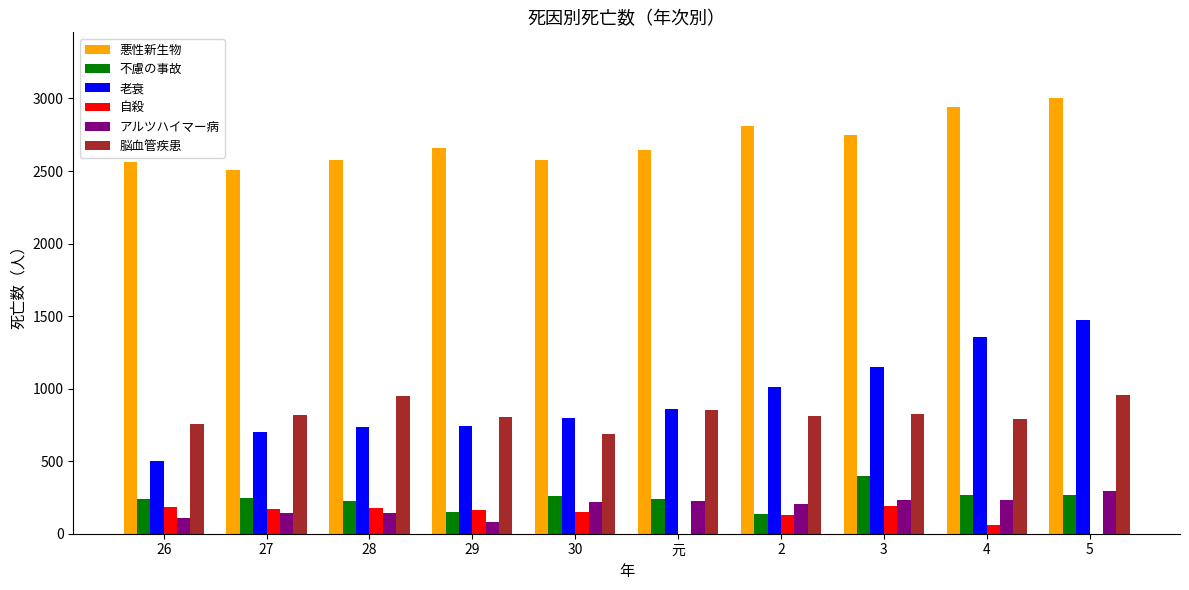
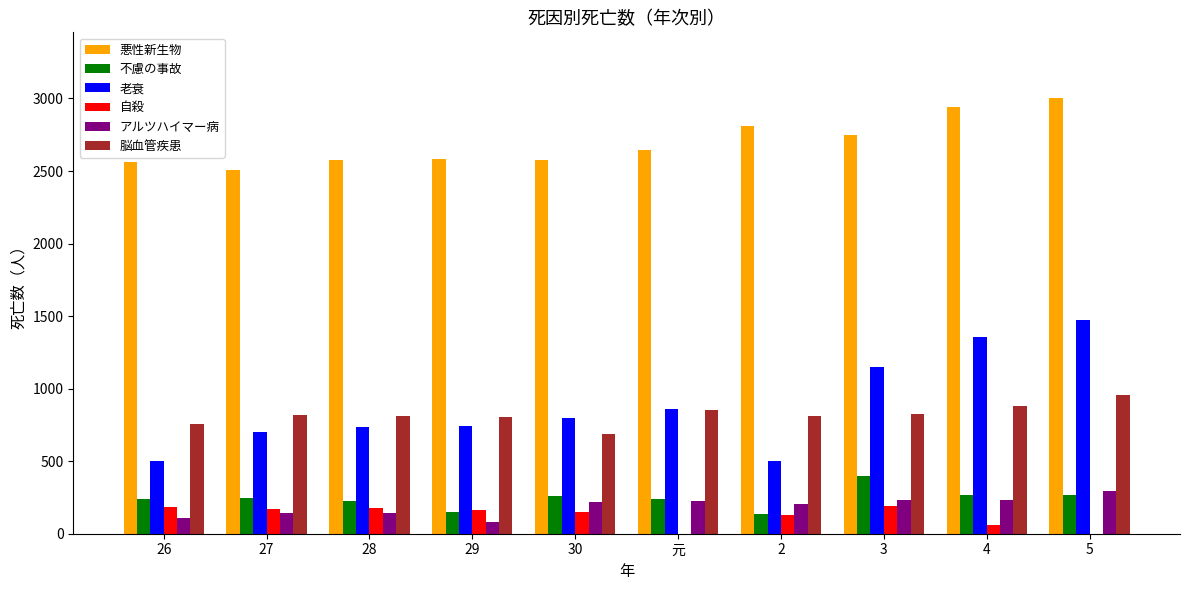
  {
    "悪性新生物": {
      "26": 2560,
      "27": 2510,
      "28": 2570,
-     "29": 2660,
+     "29": 2590,
      "30": 2580,
      "元": 2650,
      "2": 2810,
      "3": 2750,
      "4": 2940,
      "5": 3010
    },
    "不慮の事故": {
      "26": 240,
      "27": 240,
      "28": 230,
      "29": 150,
      "30": 260,
      "元": 240,
      "2": 140,
      "3": 400,
      "4": 270,
      "5": 270
    },
    "老衰": {
      "26": 500,
      "27": 700,
      "28": 740,
      "29": 740,
      "30": 800,
      "元": 860,
-     "2": 1010,
+     "2": 500,
      "3": 1150,
      "4": 1360,
      "5": 1470
    },
    "自殺": {
      "26": 190,
      "27": 170,
      "28": 180,
      "29": 170,
      "30": 150,
      "元": 0,
      "2": 130,
      "3": 190,
      "4": 60,
      "5": 0
    },
    "アルツハイマー病": {
      "26": 110,
      "27": 140,
      "28": 140,
      "29": 80,
      "30": 220,
      "元": 220,
      "2": 210,
      "3": 230,
      "4": 230,
      "5": 300
    },
    "脳血管疾患": {
      "26": 760,
      "27": 820,
-     "28": 950,
+     "28": 810,
      "29": 800,
      "30": 690,
      "元": 850,
      "2": 810,
      "3": 830,
-     "4": 790,
+     "4": 880,
      "5": 960
    }
  }
